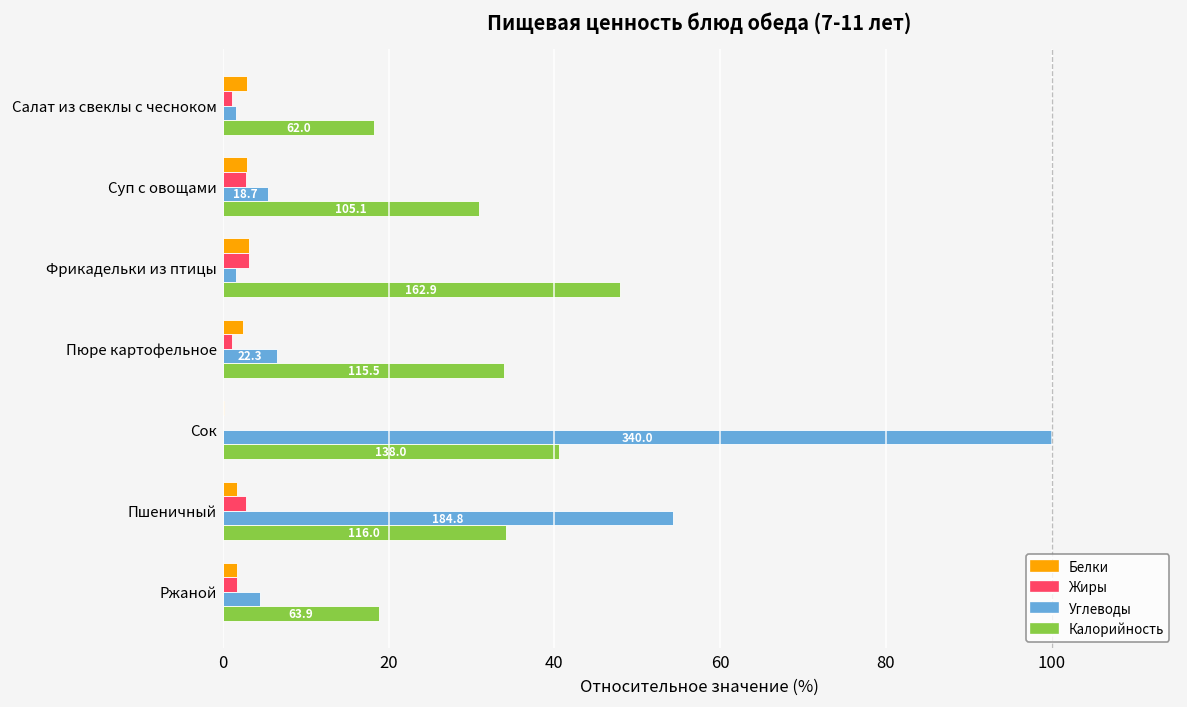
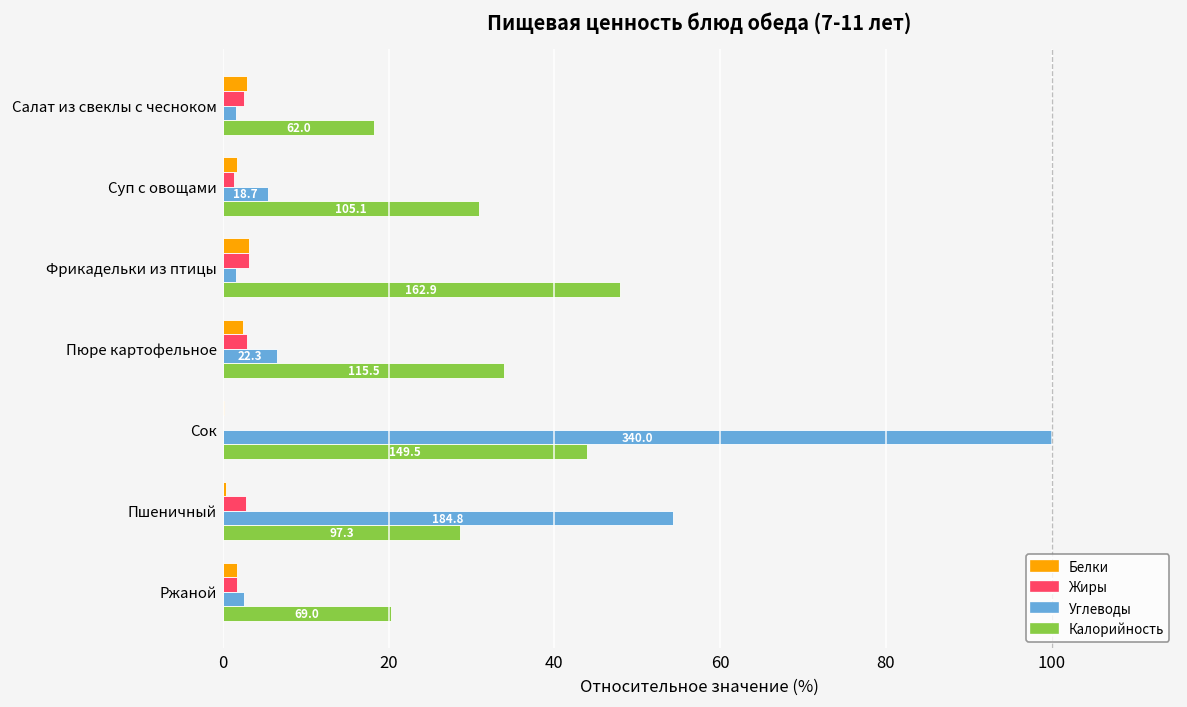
  {
    "Белки": {
      "Салат из свеклы с чесноком": 3,
-     "Суп с овощами": 3,
+     "Суп с овощами": 2,
      "Фрикадельки из птицы": 3,
      "Пюре картофельное": 2,
-     "Пшеничный": 2,
+     "Пшеничный": 0,
      "Ржаной": 2
    },
    "Жиры": {
-     "Салат из свеклы с чесноком": 1,
-     "Суп с овощами": 3,
+     "Салат из свеклы с чесноком": 3,
+     "Суп с овощами": 1,
      "Фрикадельки из птицы": 3,
-     "Пюре картофельное": 1,
+     "Пюре картофельное": 3,
      "Сок": 0,
      "Пшеничный": 3,
      "Ржаной": 2
    },
    "Углеводы": {
      "Салат из свеклы с чесноком": 2,
      "Фрикадельки из птицы": 2,
-     "Ржаной": 4
+     "Ржаной": 3
    },
    "Калорийность": {
-     "Сок": 138.0,
-     "Пшеничный": 116.0,
-     "Ржаной": 63.9
+     "Сок": 149.5,
+     "Пшеничный": 97.3,
+     "Ржаной": 69.0
    }
  }
